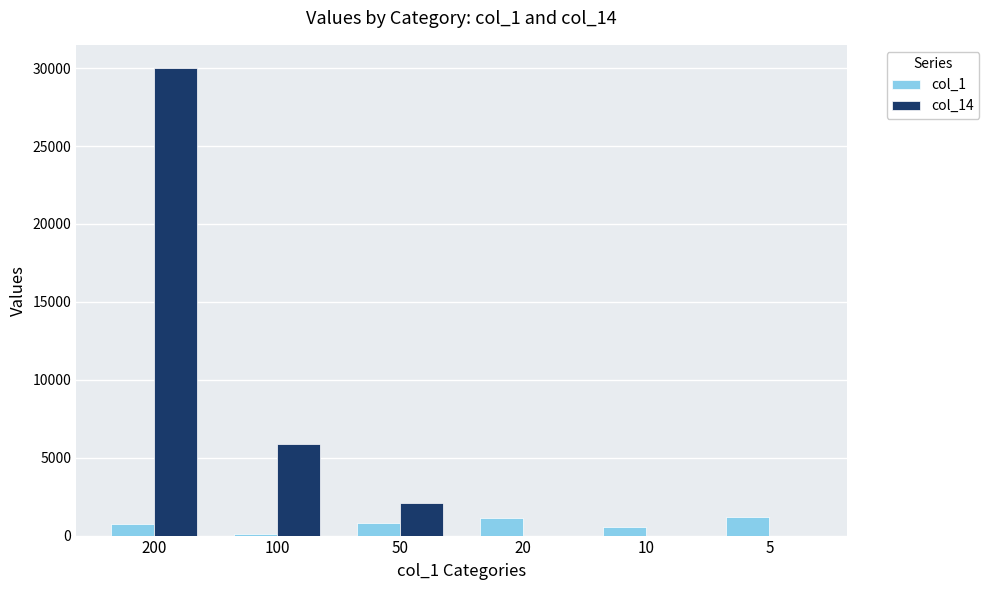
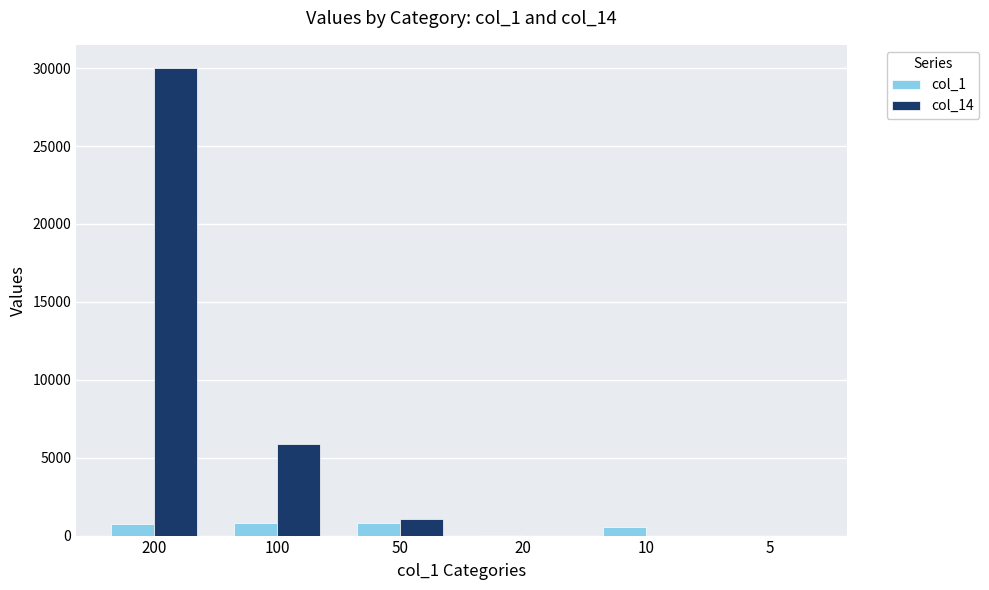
  {
    "col_1": {
      "200": 700,
-     "100": 100,
+     "100": 800,
      "50": 800,
-     "20": 1100,
+     "20": 0,
      "10": 600,
-     "5": 1200
+     "5": 0
    },
    "col_14": {
      "200": 30000,
      "100": 5900,
-     "50": 2100,
+     "50": 1100,
      "20": 0,
      "10": 0,
      "5": 0
    }
  }
